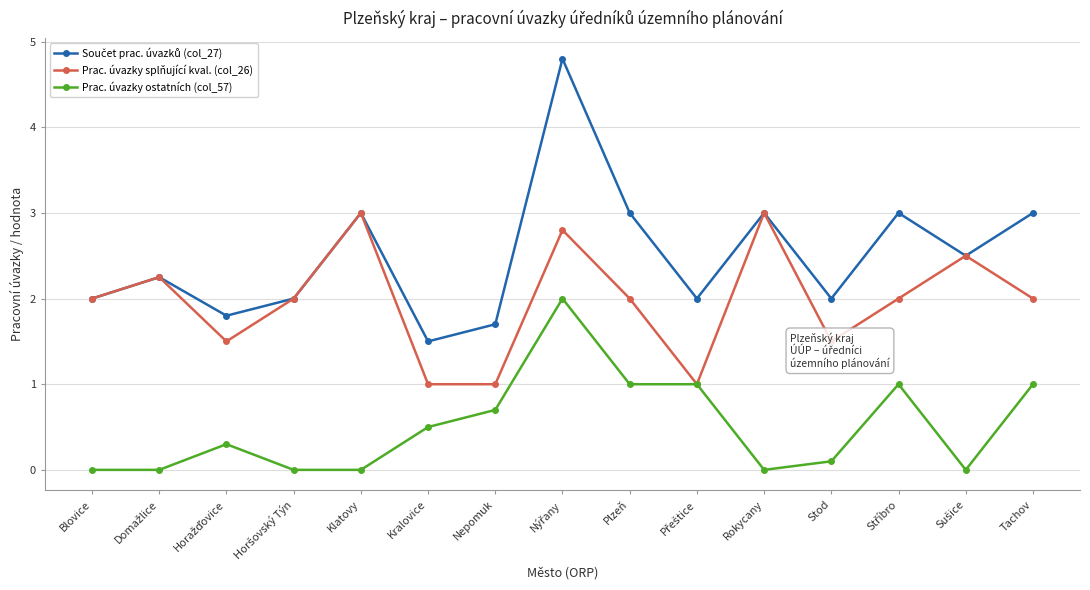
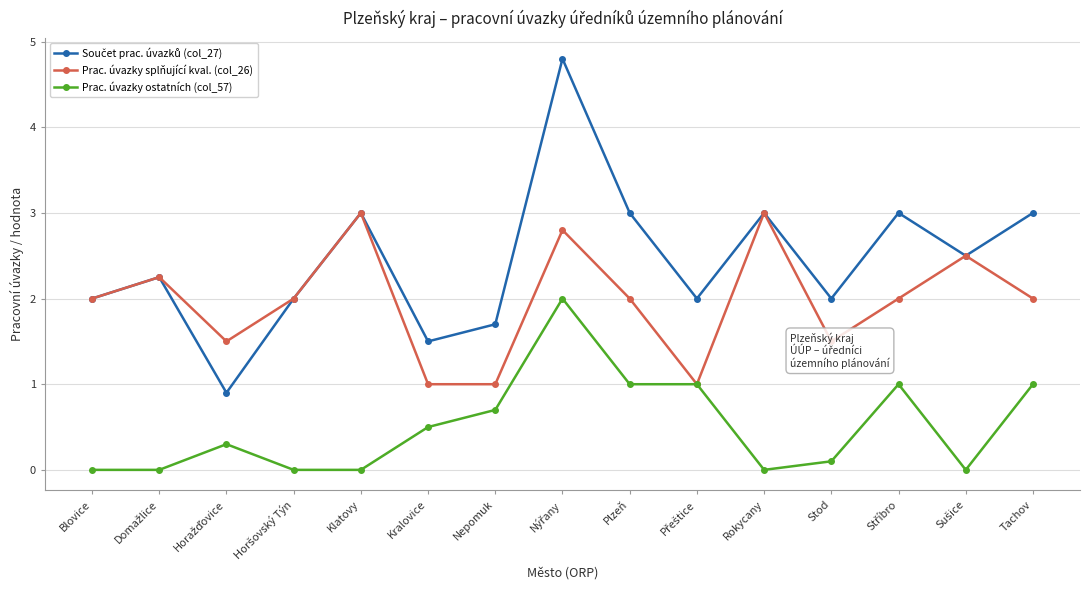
  {
    "Součet prac. úvazků (col_27)": {
-     "Horažďovice": 1.8,
+     "Horažďovice": 0.9,
      "Kralovice": 1.5,
      "Nepomuk": 1.7,
      "Nýřany": 4.8,
      "Plzeň": 3.0,
      "Přeštice": 2.0,
      "Stod": 2.0,
      "Stříbro": 3.0,
      "Tachov": 3.0
    },
    "Prac. úvazky splňující kval. (col_26)": {
      "Horažďovice": 1.5,
      "Kralovice": 1.0,
      "Nepomuk": 1.0,
      "Nýřany": 2.8,
      "Plzeň": 2.0,
      "Stříbro": 2.0,
      "Tachov": 2.0
    },
    "Prac. úvazky ostatních (col_57)": {
      "Blovice": 0.0,
      "Domažlice": 0.0,
      "Horažďovice": 0.3,
      "Horšovský Týn": 0.0,
      "Klatovy": 0.0,
      "Kralovice": 0.5,
      "Nepomuk": 0.7,
      "Nýřany": 2.0,
      "Plzeň": 1.0,
      "Rokycany": 0.0,
      "Stod": 0.1,
      "Stříbro": 1.0,
      "Sušice": 0.0,
      "Tachov": 1.0
    }
  }
